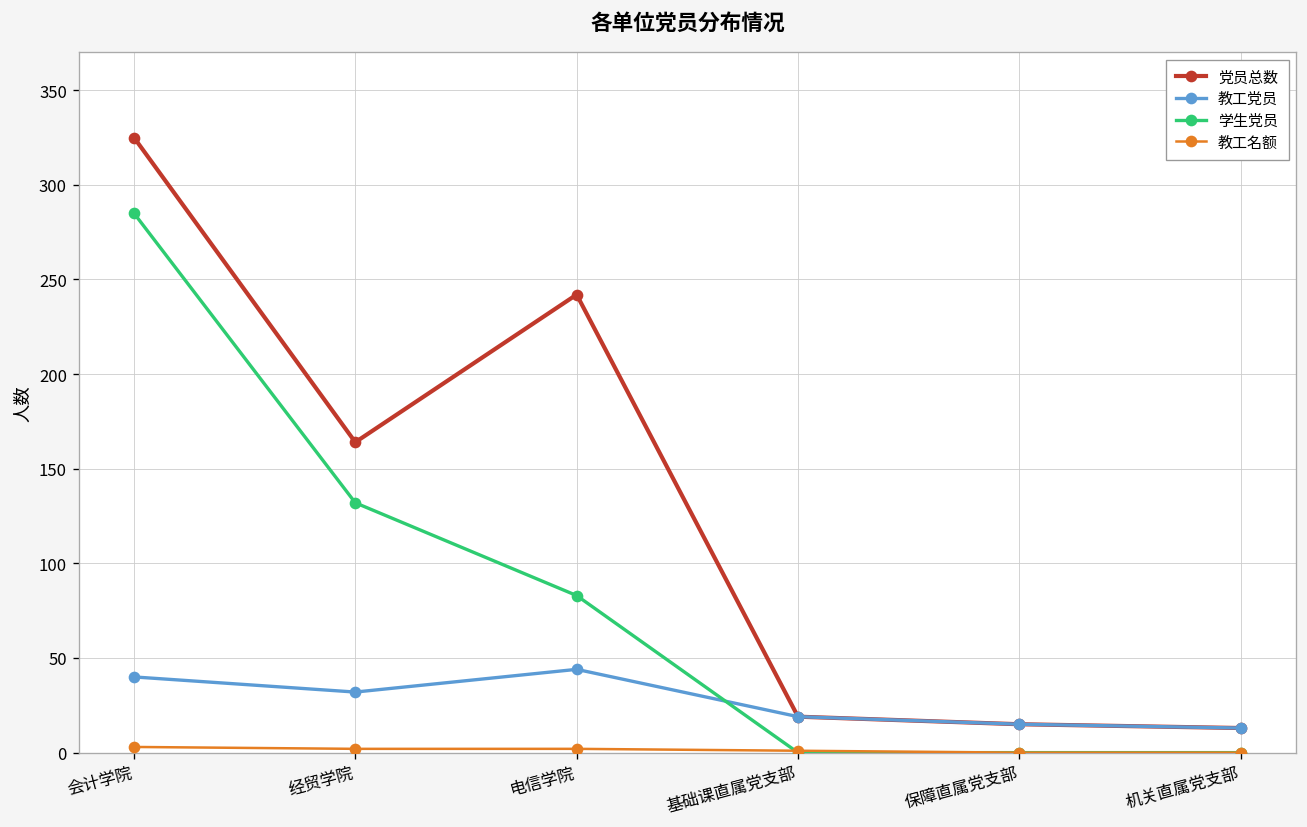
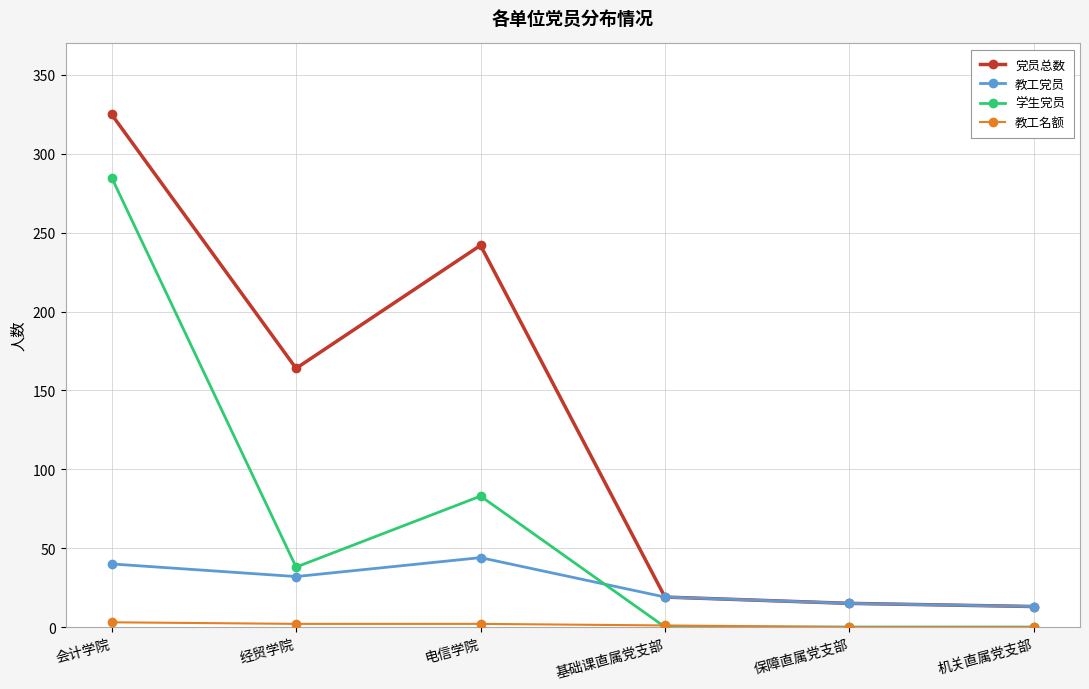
  {
    "党员总数": {
      "会计学院": 325,
      "经贸学院": 164,
      "电信学院": 242
    },
    "教工党员": {
      "会计学院": 40,
      "经贸学院": 32,
      "电信学院": 44
    },
    "学生党员": {
      "会计学院": 285,
-     "经贸学院": 132,
+     "经贸学院": 38,
      "电信学院": 83
    },
    "教工名额": {
      "会计学院": 3,
      "经贸学院": 2,
      "电信学院": 2
    }
  }
